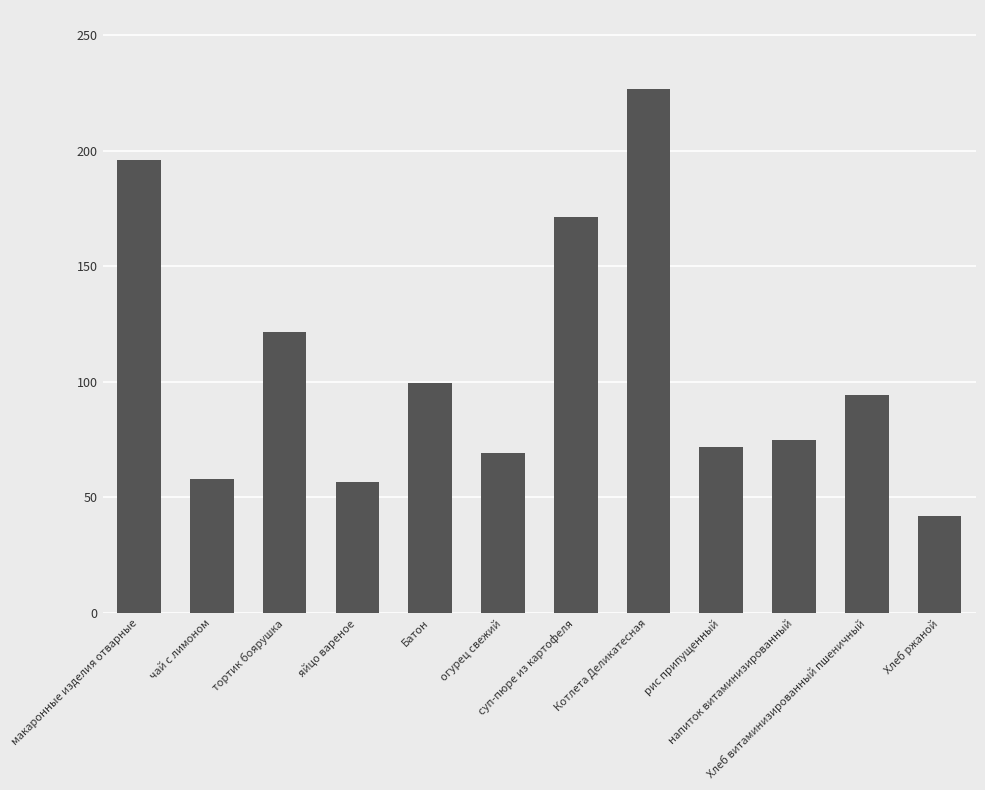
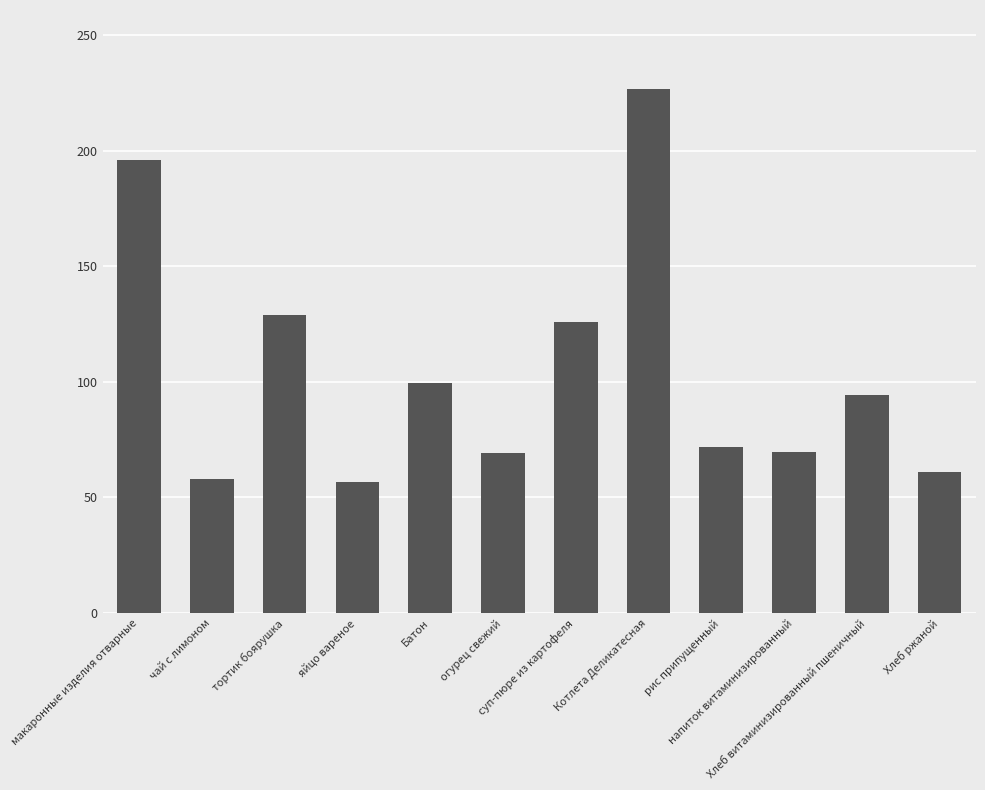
  {
    "макаронные изделия отварные": 196,
    "чай с лимоном": 58,
-   "тортик боярушка": 122,
+   "тортик боярушка": 129,
    "яйцо вареное": 57,
    "Батон": 100,
    "огурец свежий": 69,
-   "суп-пюре из картофеля": 172,
+   "суп-пюре из картофеля": 126,
    "Котлета Деликатесная": 227,
    "рис припущенный": 72,
-   "напиток витаминизированный": 75,
+   "напиток витаминизированный": 70,
    "Хлеб витаминизированный пшеничный": 94,
-   "Хлеб ржаной": 42
+   "Хлеб ржаной": 61
  }
